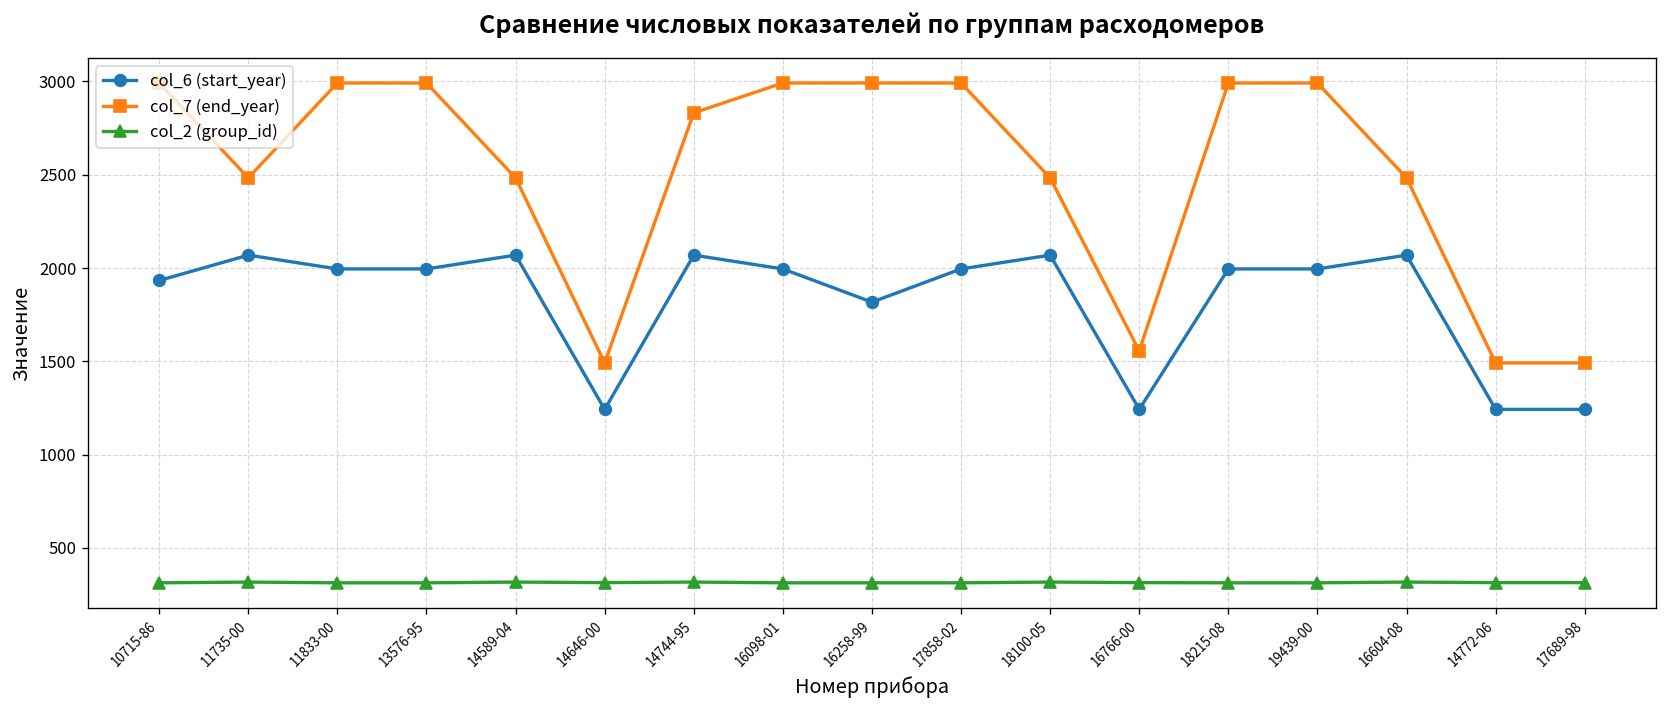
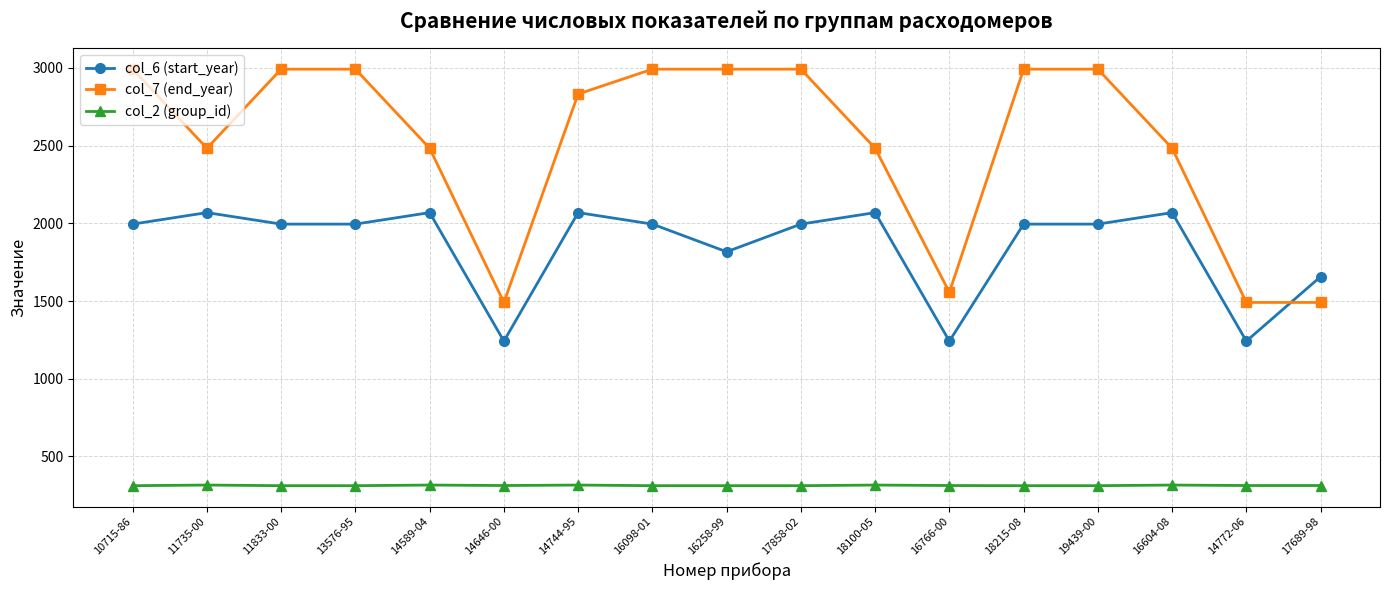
  {
    "col_6 (start_year)": {
-     "10715-86": 1930,
+     "10715-86": 2000,
      "11735-00": 2070,
      "11833-00": 2000,
      "13576-95": 2000,
      "14589-04": 2070,
      "14646-00": 1240,
      "14744-95": 2070,
      "16098-01": 2000,
      "16258-99": 1820,
      "17858-02": 2000,
      "18100-05": 2070,
      "16766-00": 1240,
      "18215-08": 2000,
      "19439-00": 2000,
      "16604-08": 2070,
      "14772-06": 1240,
-     "17689-98": 1240
+     "17689-98": 1660
    },
    "col_7 (end_year)": {
      "11735-00": 2480,
      "11833-00": 2990,
      "13576-95": 2990,
      "14589-04": 2480,
      "14646-00": 1490,
      "14744-95": 2830,
      "16098-01": 2990,
      "16258-99": 2990,
      "17858-02": 2990,
      "18100-05": 2480,
      "16766-00": 1560,
      "18215-08": 2990,
      "19439-00": 2990,
      "16604-08": 2480,
      "14772-06": 1490,
      "17689-98": 1490
    },
    "col_2 (group_id)": {
      "10715-86": 310,
      "11735-00": 320,
      "11833-00": 310,
      "13576-95": 310,
      "14589-04": 320,
      "14646-00": 310,
      "14744-95": 320,
      "16098-01": 310,
      "16258-99": 310,
      "17858-02": 310,
      "18100-05": 320,
      "16766-00": 310,
      "18215-08": 310,
      "19439-00": 310,
      "16604-08": 320,
      "14772-06": 310,
      "17689-98": 310
    }
  }
